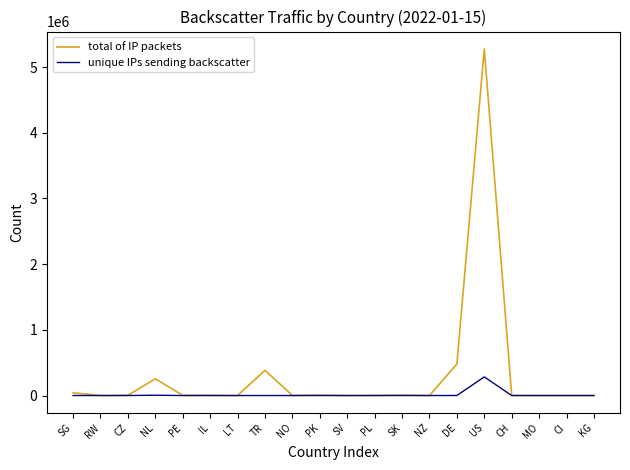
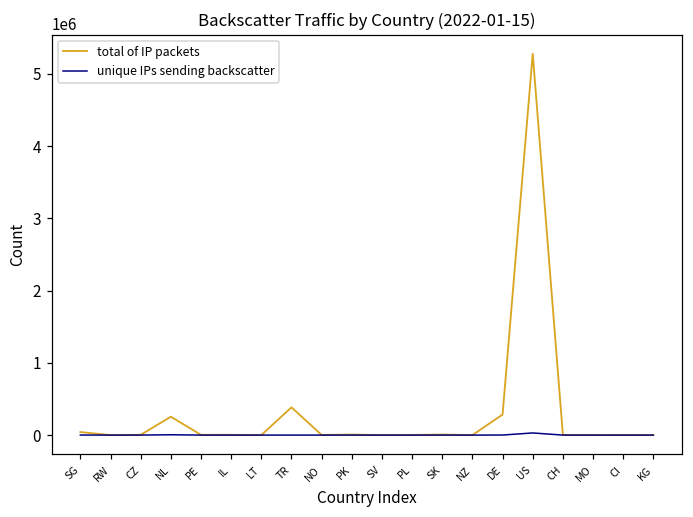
  {
    "total of IP packets": {
      "SG": 0,
      "NL": 300000,
      "TR": 400000,
-     "DE": 500000,
+     "DE": 300000,
      "US": 5300000
    },
    "unique IPs sending backscatter": {
      "SG": 0,
      "NL": 0,
      "TR": 0,
      "DE": 0,
-     "US": 300000
+     "US": 0
    }
  }
